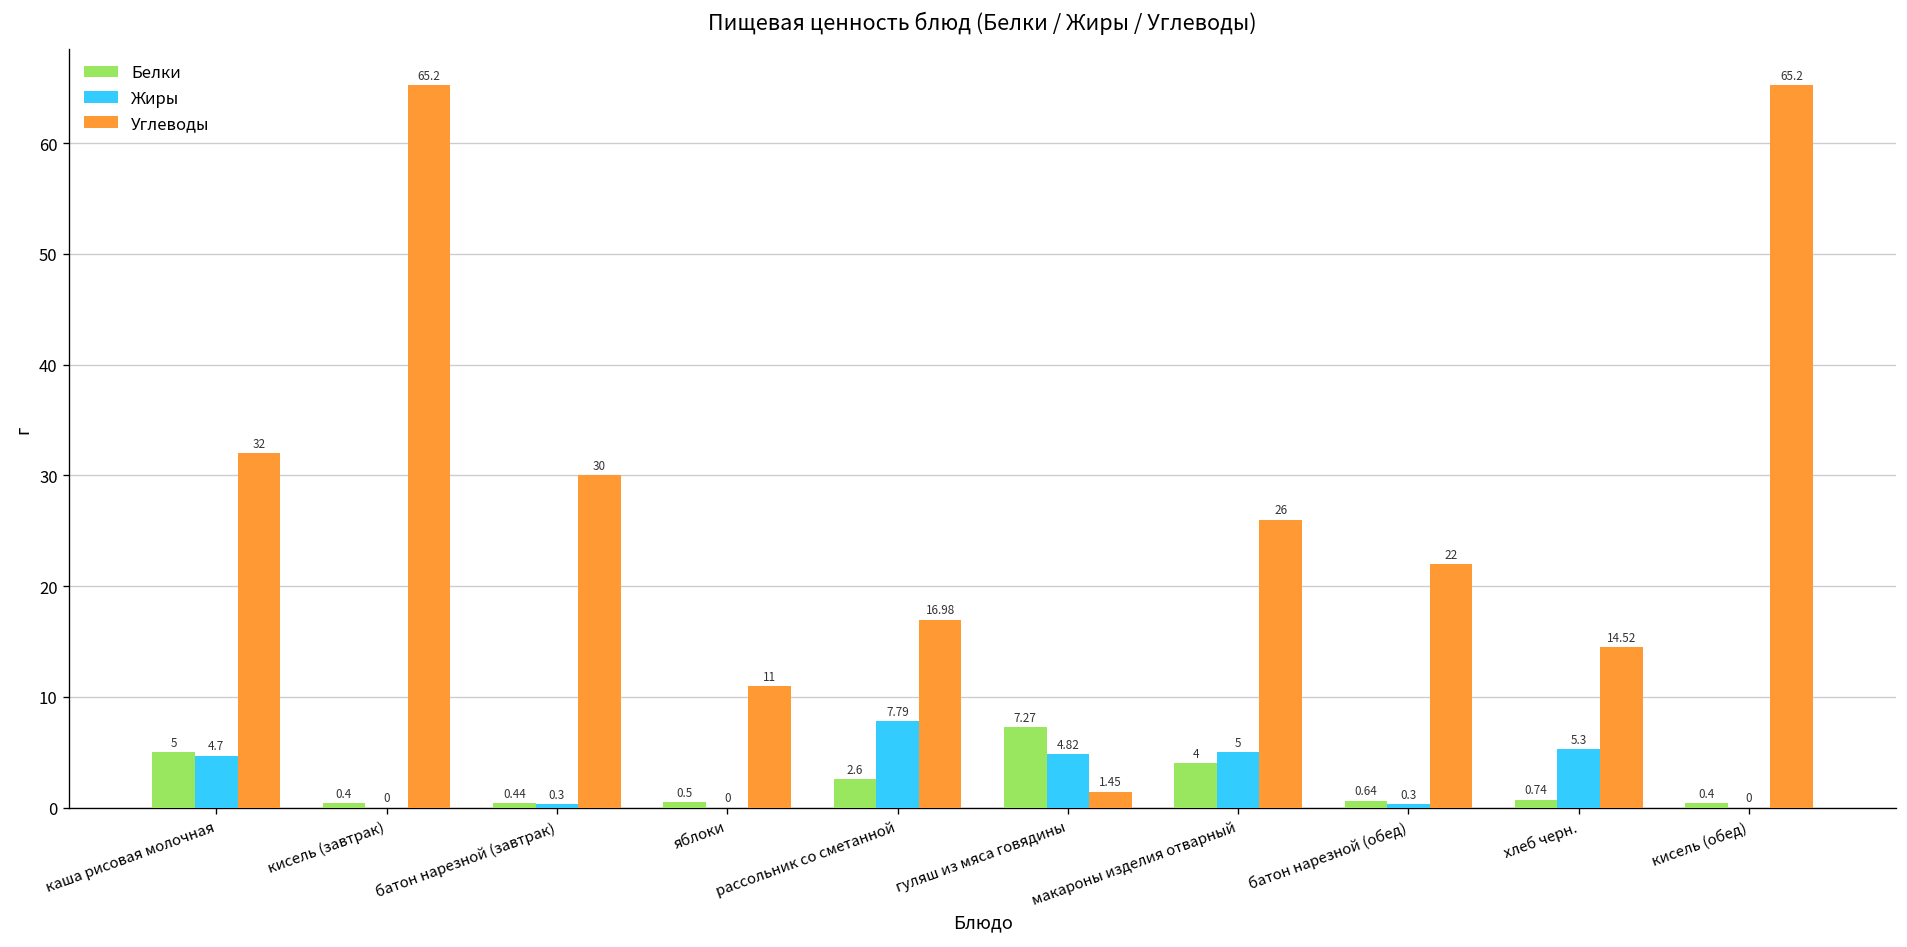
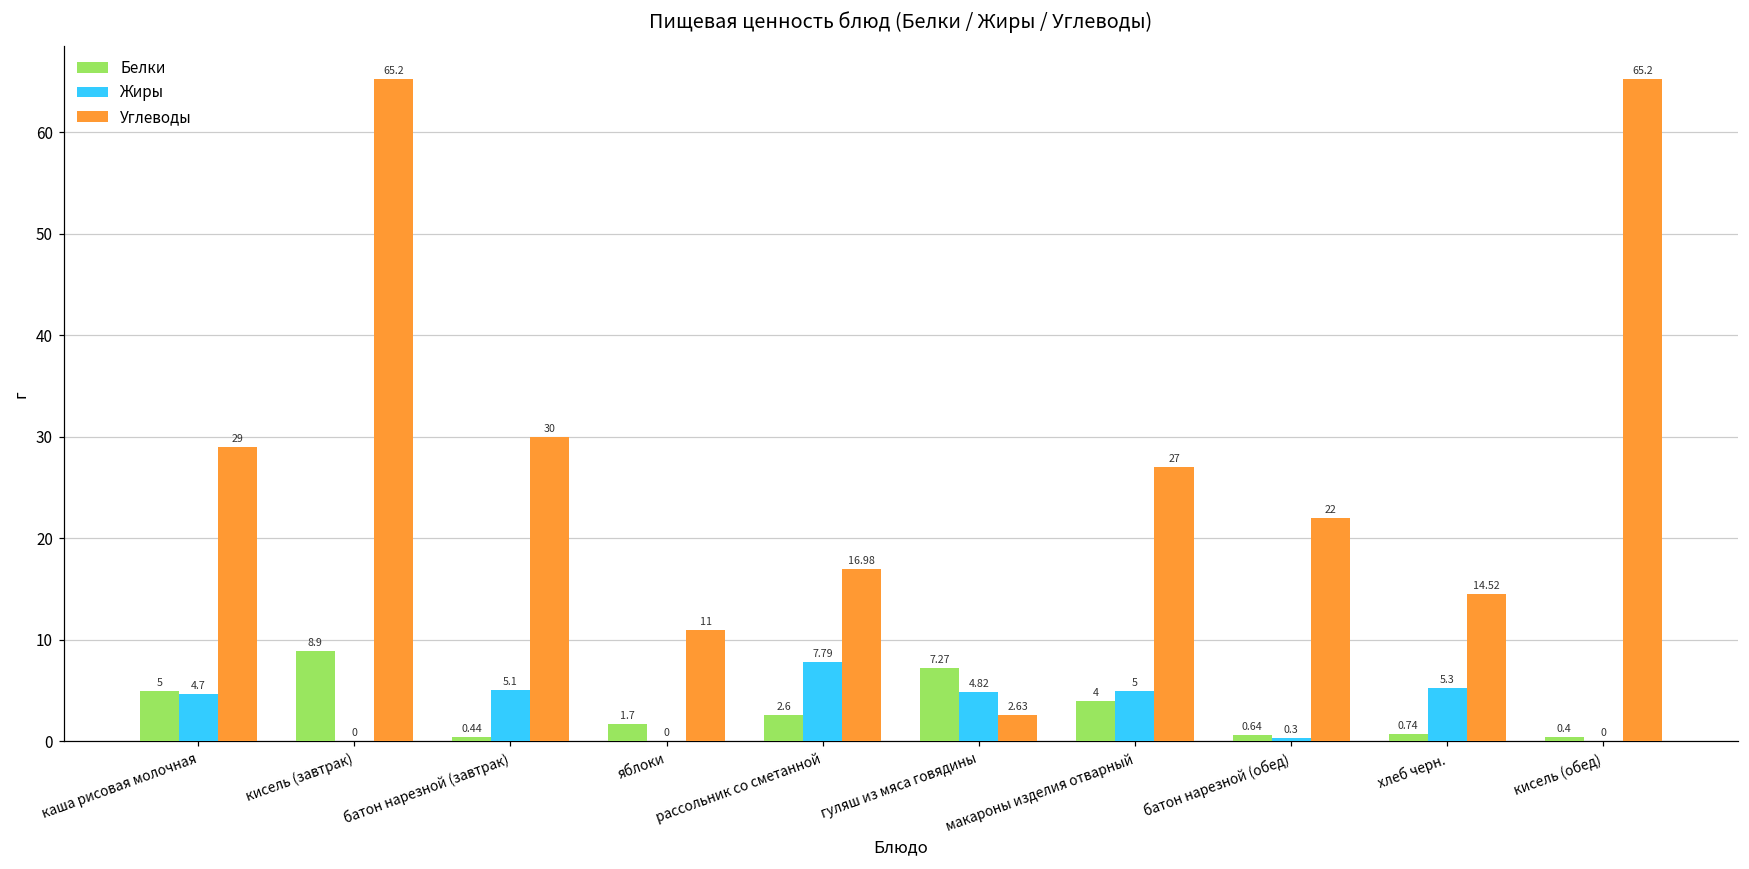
  {
    "Белки": {
      "каша рисовая молочная": 5,
-     "кисель (завтрак)": 0.4,
+     "кисель (завтрак)": 8.9,
      "батон нарезной (завтрак)": 0.44,
-     "яблоки": 0.5,
+     "яблоки": 1.7,
      "рассольник со сметанной": 2.6,
      "гуляш из мяса говядины": 7.27,
      "макароны изделия отварный": 4,
      "батон нарезной (обед)": 0.64,
      "хлеб черн.": 0.74,
      "кисель (обед)": 0.4
    },
    "Жиры": {
      "каша рисовая молочная": 4.7,
      "кисель (завтрак)": 0,
-     "батон нарезной (завтрак)": 0.3,
+     "батон нарезной (завтрак)": 5.1,
      "яблоки": 0,
      "рассольник со сметанной": 7.79,
      "гуляш из мяса говядины": 4.82,
      "макароны изделия отварный": 5,
      "батон нарезной (обед)": 0.3,
      "хлеб черн.": 5.3,
      "кисель (обед)": 0
    },
    "Углеводы": {
-     "каша рисовая молочная": 32,
+     "каша рисовая молочная": 29,
      "кисель (завтрак)": 65.2,
      "батон нарезной (завтрак)": 30,
      "яблоки": 11,
      "рассольник со сметанной": 16.98,
-     "гуляш из мяса говядины": 1.45,
-     "макароны изделия отварный": 26,
+     "гуляш из мяса говядины": 2.63,
+     "макароны изделия отварный": 27,
      "батон нарезной (обед)": 22,
      "хлеб черн.": 14.52,
      "кисель (обед)": 65.2
    }
  }
